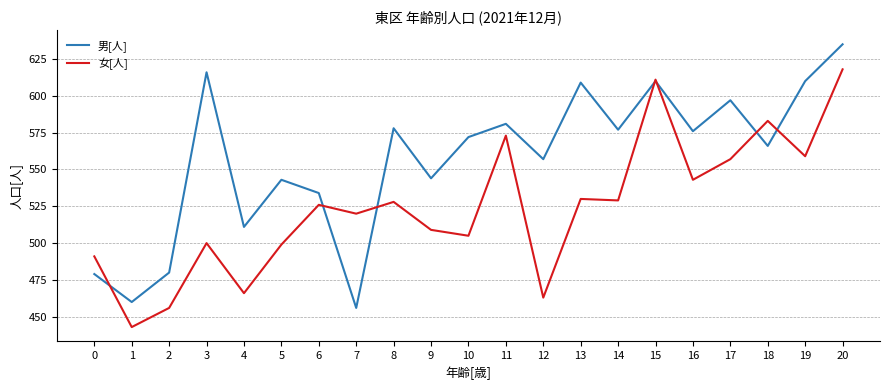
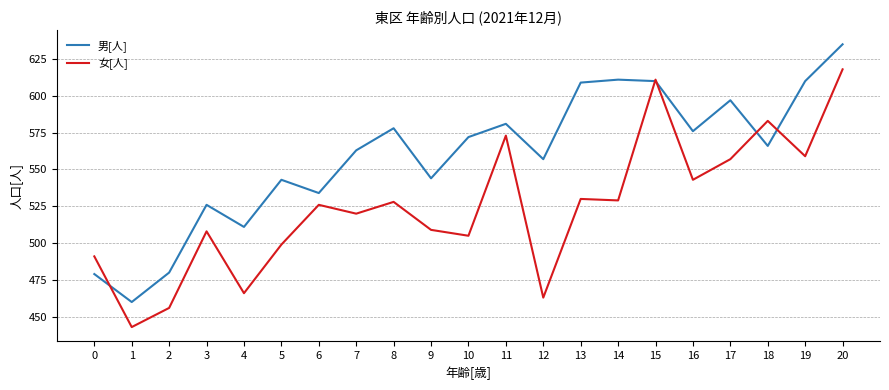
  {
    "男[人]": {
      "0": 479,
      "1": 460,
      "2": 480,
-     "3": 616,
+     "3": 526,
      "4": 511,
      "5": 543,
      "6": 534,
-     "7": 456,
+     "7": 563,
      "8": 578,
      "9": 544,
      "10": 572,
      "11": 581,
      "12": 557,
      "13": 609,
-     "14": 577,
+     "14": 611,
      "16": 576,
      "17": 597,
      "18": 566,
      "19": 610,
      "20": 635
    },
    "女[人]": {
      "0": 491,
      "1": 443,
      "2": 456,
-     "3": 500,
+     "3": 508,
      "4": 466,
      "5": 499,
      "6": 526,
      "7": 520,
      "8": 528,
      "9": 509,
      "10": 505,
      "11": 573,
      "12": 463,
      "13": 530,
      "14": 529,
      "16": 543,
      "17": 557,
      "18": 583,
      "19": 559,
      "20": 618
    }
  }
